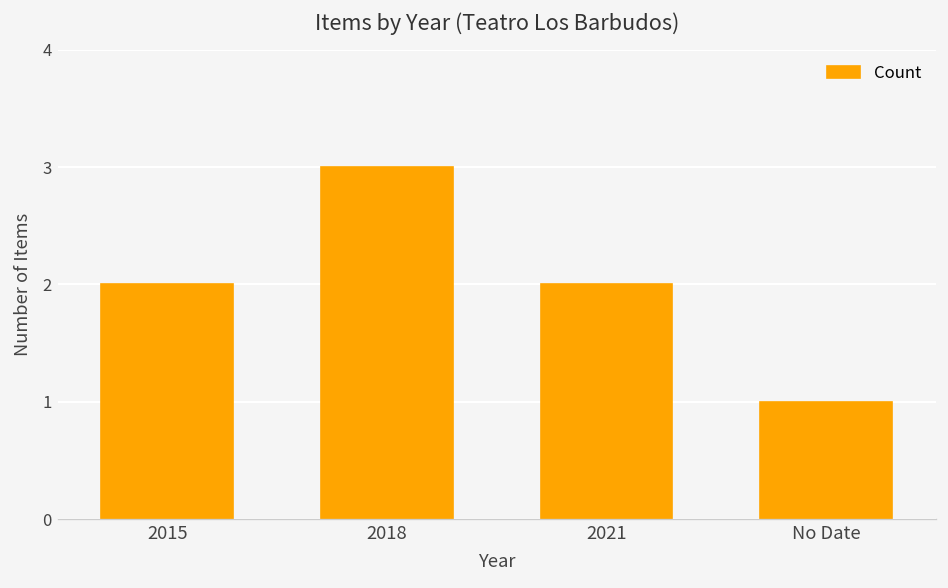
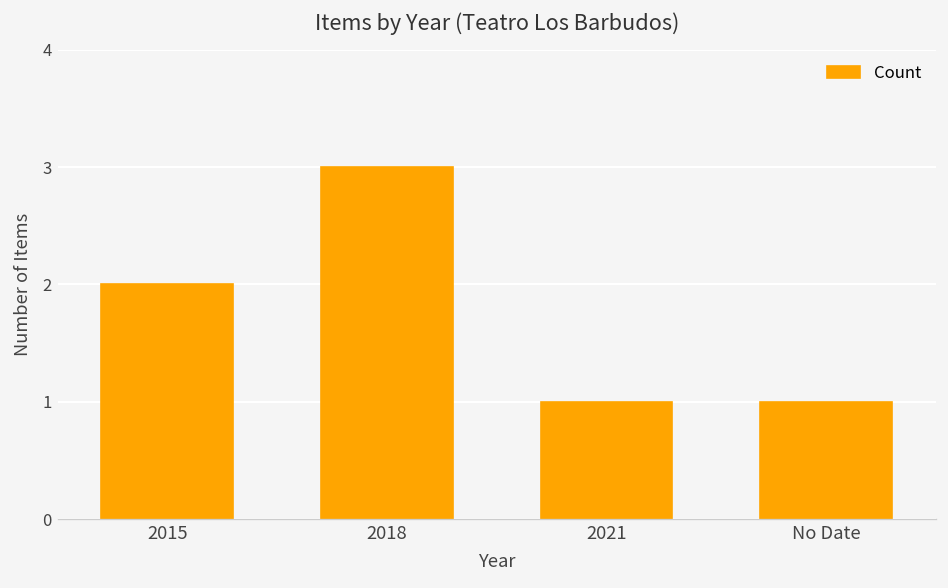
  {
    "2015": 2,
    "2018": 3,
-   "2021": 2,
+   "2021": 1,
    "No Date": 1
  }
